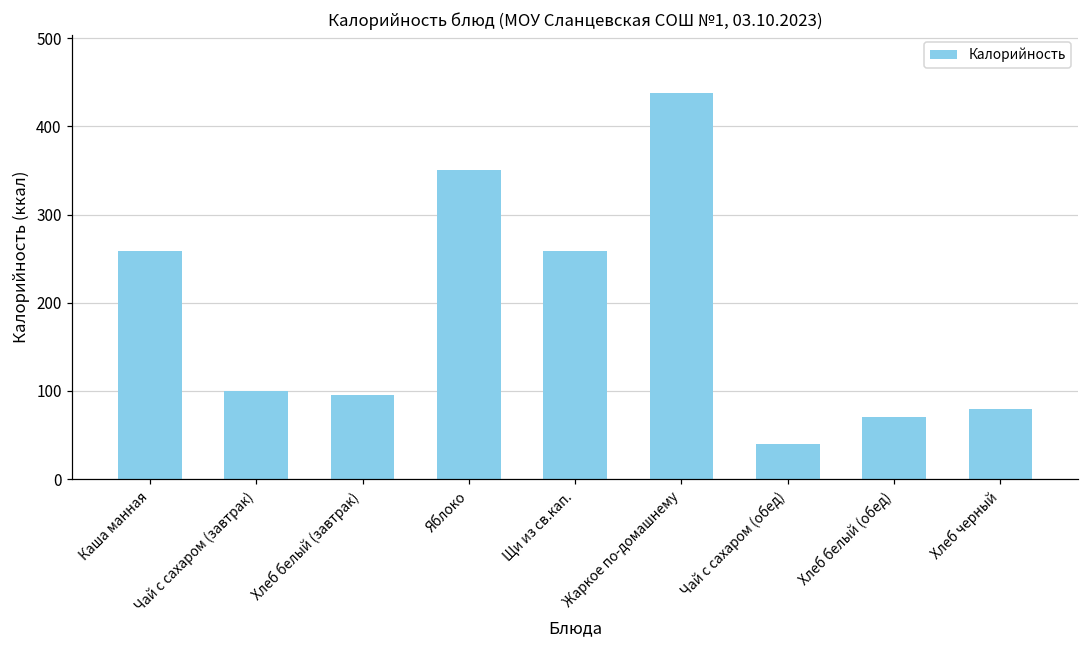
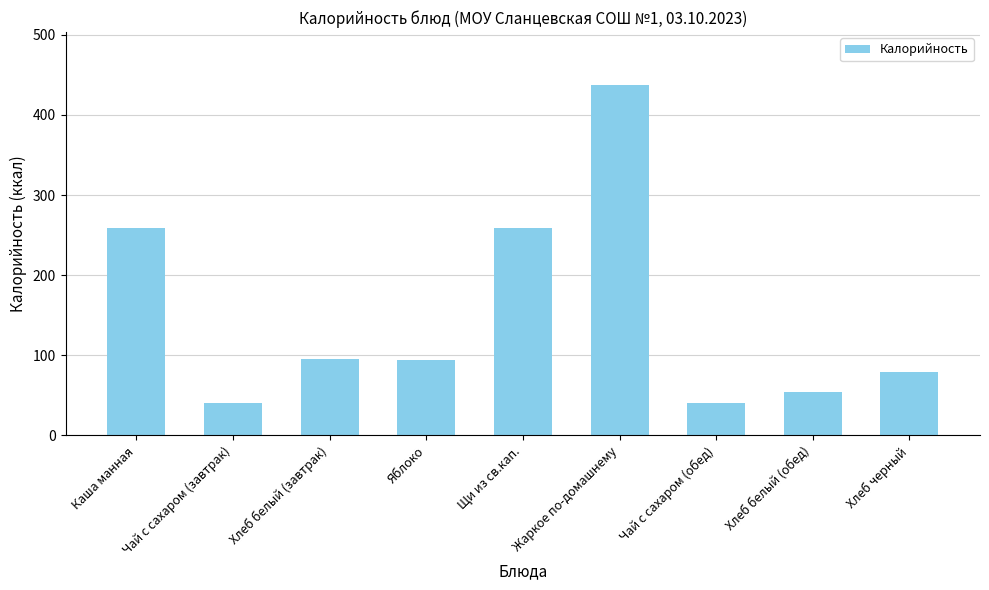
  {
    "Каша манная": 260,
-   "Чай с сахаром (завтрак)": 100,
+   "Чай с сахаром (завтрак)": 40,
    "Хлеб белый (завтрак)": 100,
-   "Яблоко": 350,
+   "Яблоко": 90,
    "Щи из св.кап.": 260,
    "Жаркое по-домашнему": 440,
    "Чай с сахаром (обед)": 40,
-   "Хлеб белый (обед)": 70,
+   "Хлеб белый (обед)": 50,
    "Хлеб черный": 80
  }
